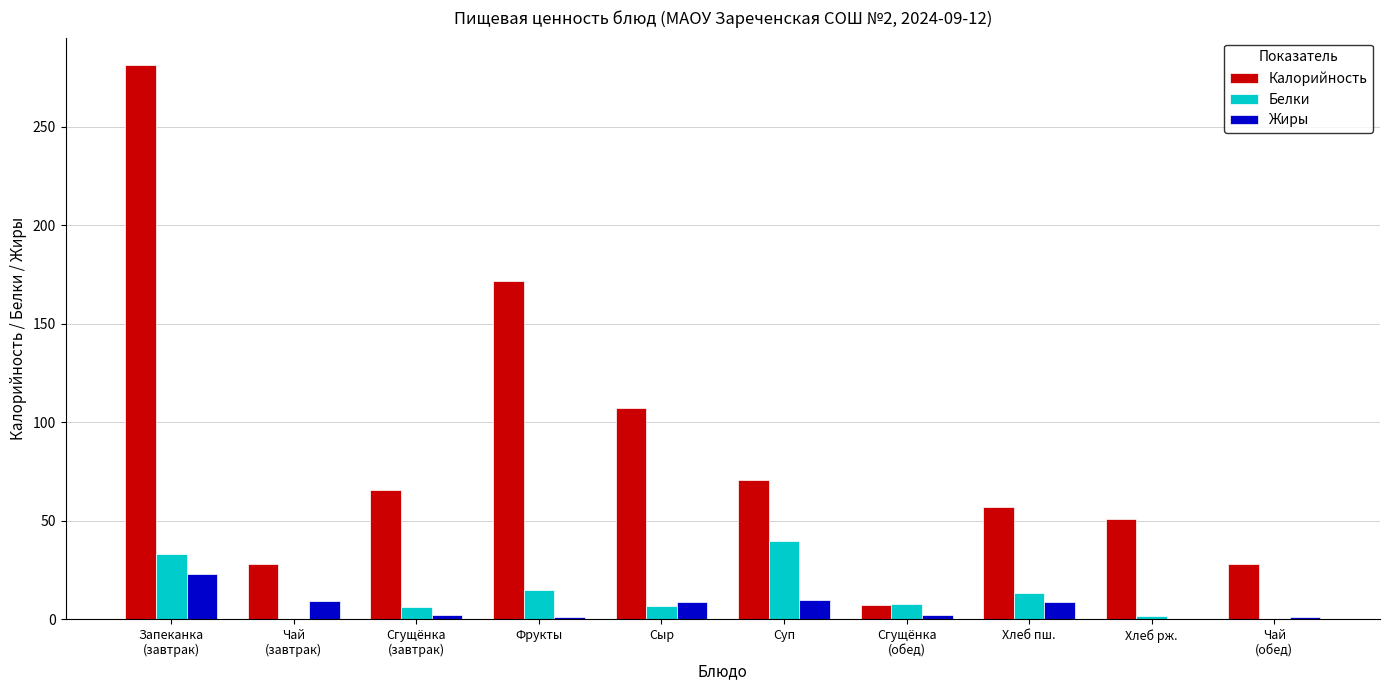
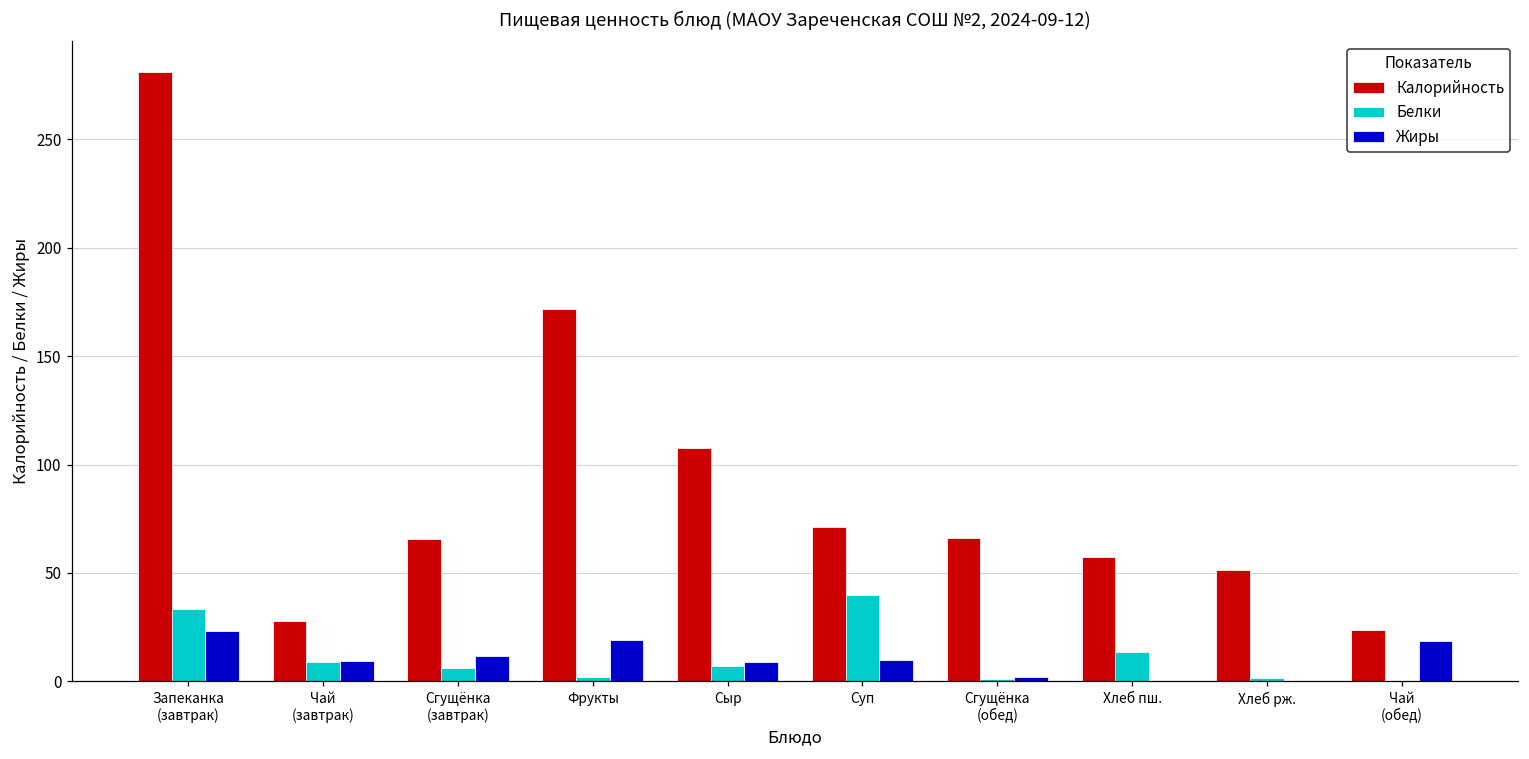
  {
    "Калорийность": {
      "Запеканка (завтрак)": 281,
      "Чай (завтрак)": 28,
      "Сгущёнка (завтрак)": 66,
      "Фрукты": 172,
      "Сыр": 108,
      "Суп": 71,
-     "Сгущёнка (обед)": 7,
+     "Сгущёнка (обед)": 66,
      "Хлеб пш.": 57,
      "Хлеб рж.": 51,
-     "Чай (обед)": 28
+     "Чай (обед)": 24
    },
    "Белки": {
      "Запеканка (завтрак)": 33,
-     "Чай (завтрак)": 0,
+     "Чай (завтрак)": 9,
      "Сгущёнка (завтрак)": 6,
-     "Фрукты": 15,
+     "Фрукты": 2,
      "Сыр": 7,
      "Суп": 40,
-     "Сгущёнка (обед)": 8,
+     "Сгущёнка (обед)": 1,
      "Хлеб пш.": 14,
      "Хлеб рж.": 2,
      "Чай (обед)": 0
    },
    "Жиры": {
      "Запеканка (завтрак)": 23,
      "Чай (завтрак)": 9,
-     "Сгущёнка (завтрак)": 2,
-     "Фрукты": 1,
+     "Сгущёнка (завтрак)": 12,
+     "Фрукты": 19,
      "Сыр": 9,
      "Суп": 10,
      "Сгущёнка (обед)": 2,
-     "Хлеб пш.": 9,
+     "Хлеб пш.": 0,
      "Хлеб рж.": 0,
-     "Чай (обед)": 1
+     "Чай (обед)": 18
    }
  }
